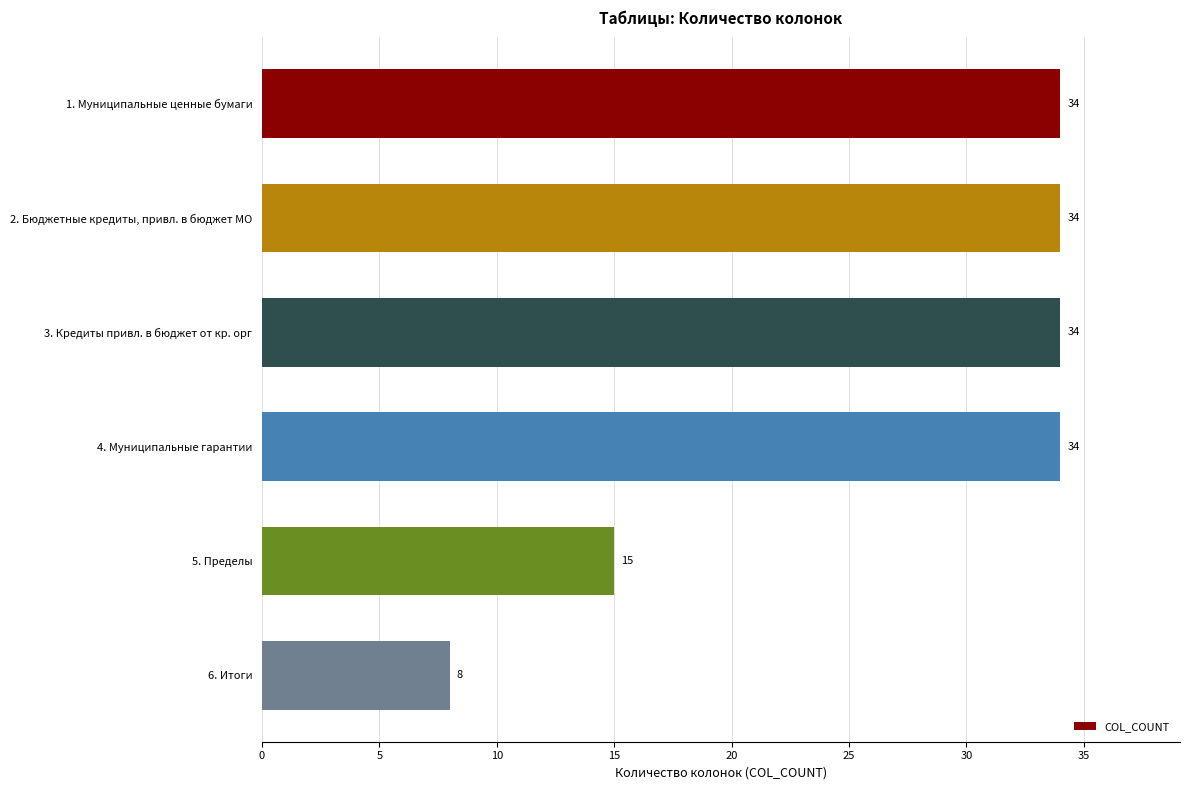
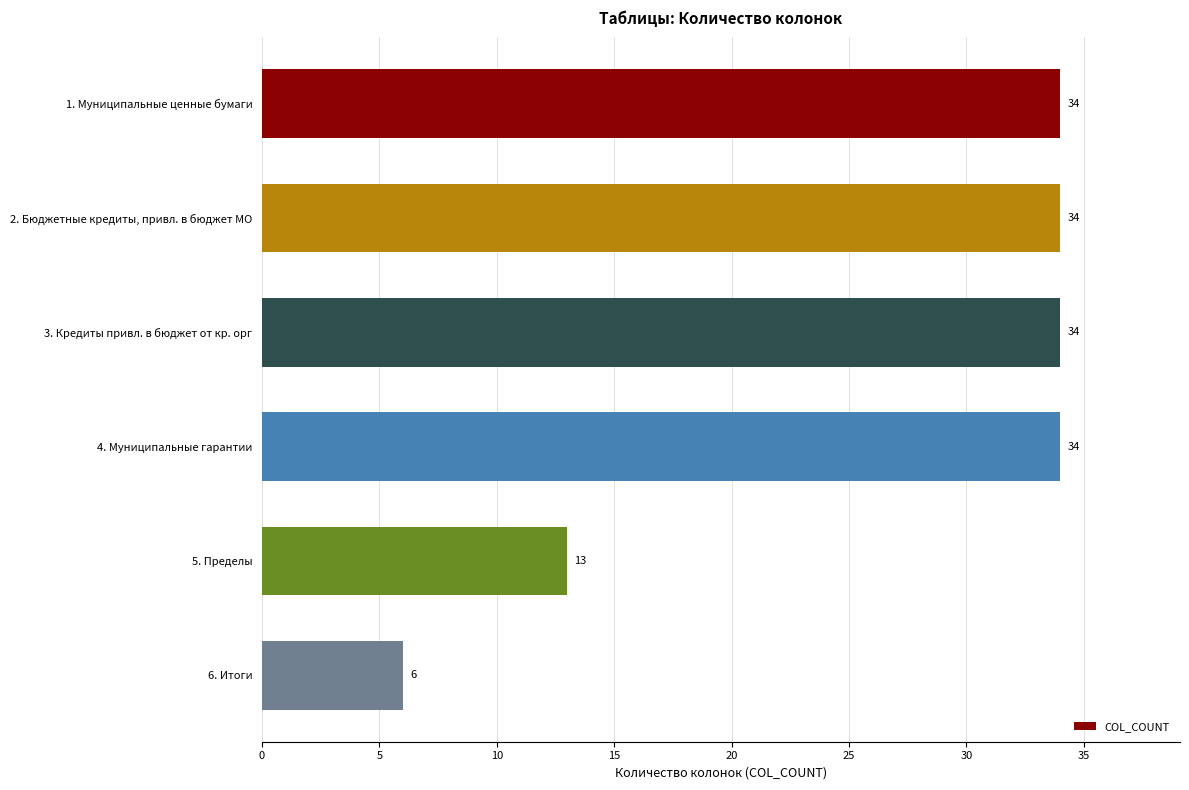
  {
    "1. Муниципальные ценные бумаги": 34,
    "2. Бюджетные кредиты, привл. в бюджет МО": 34,
    "3. Кредиты привл. в бюджет от кр. орг": 34,
    "4. Муниципальные гарантии": 34,
-   "5. Пределы": 15,
-   "6. Итоги": 8
+   "5. Пределы": 13,
+   "6. Итоги": 6
  }
